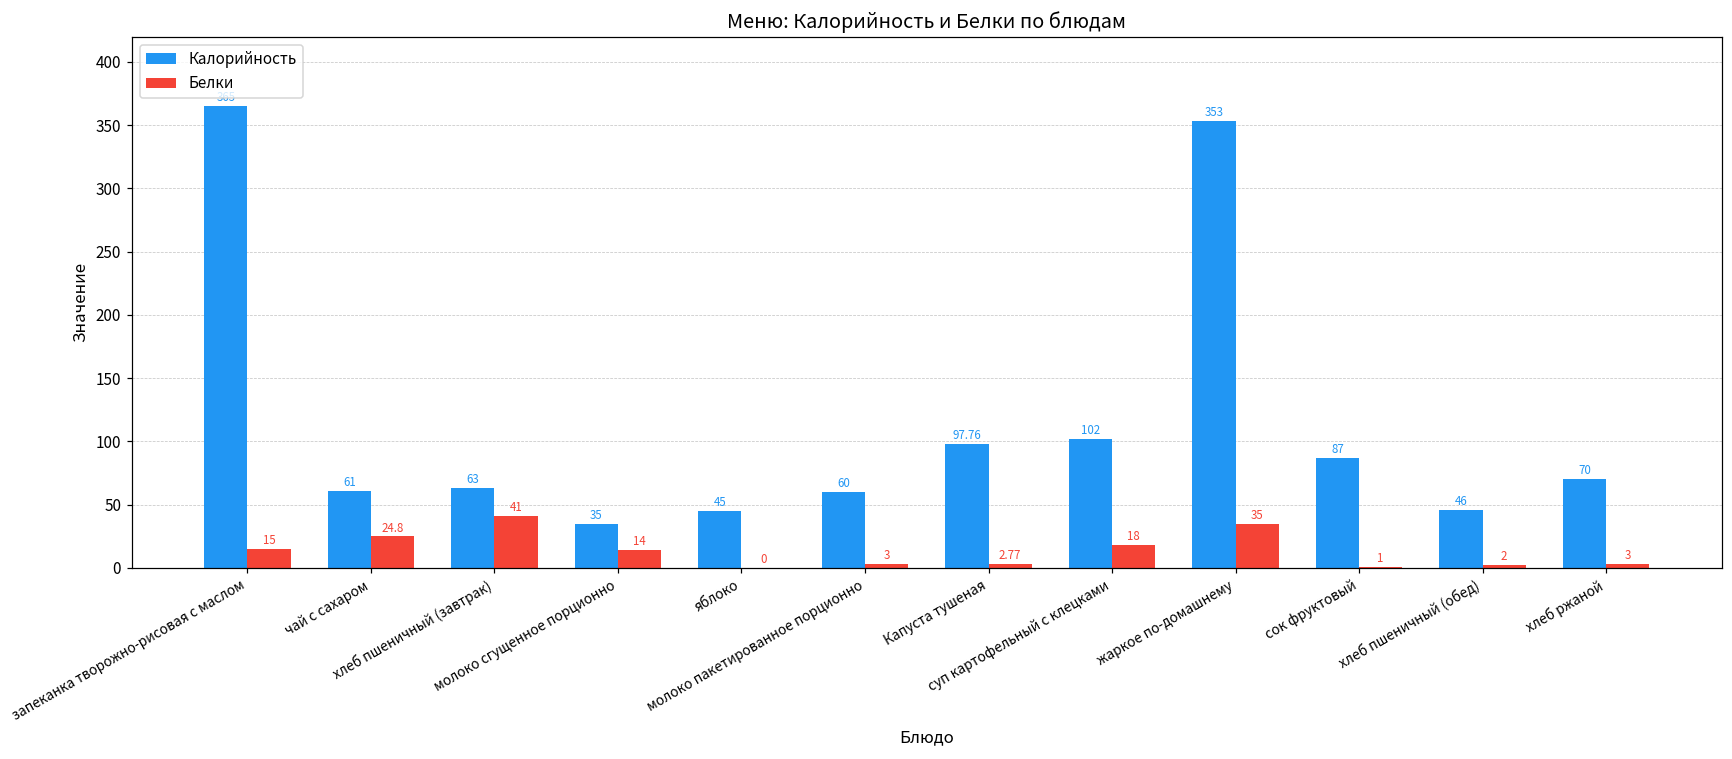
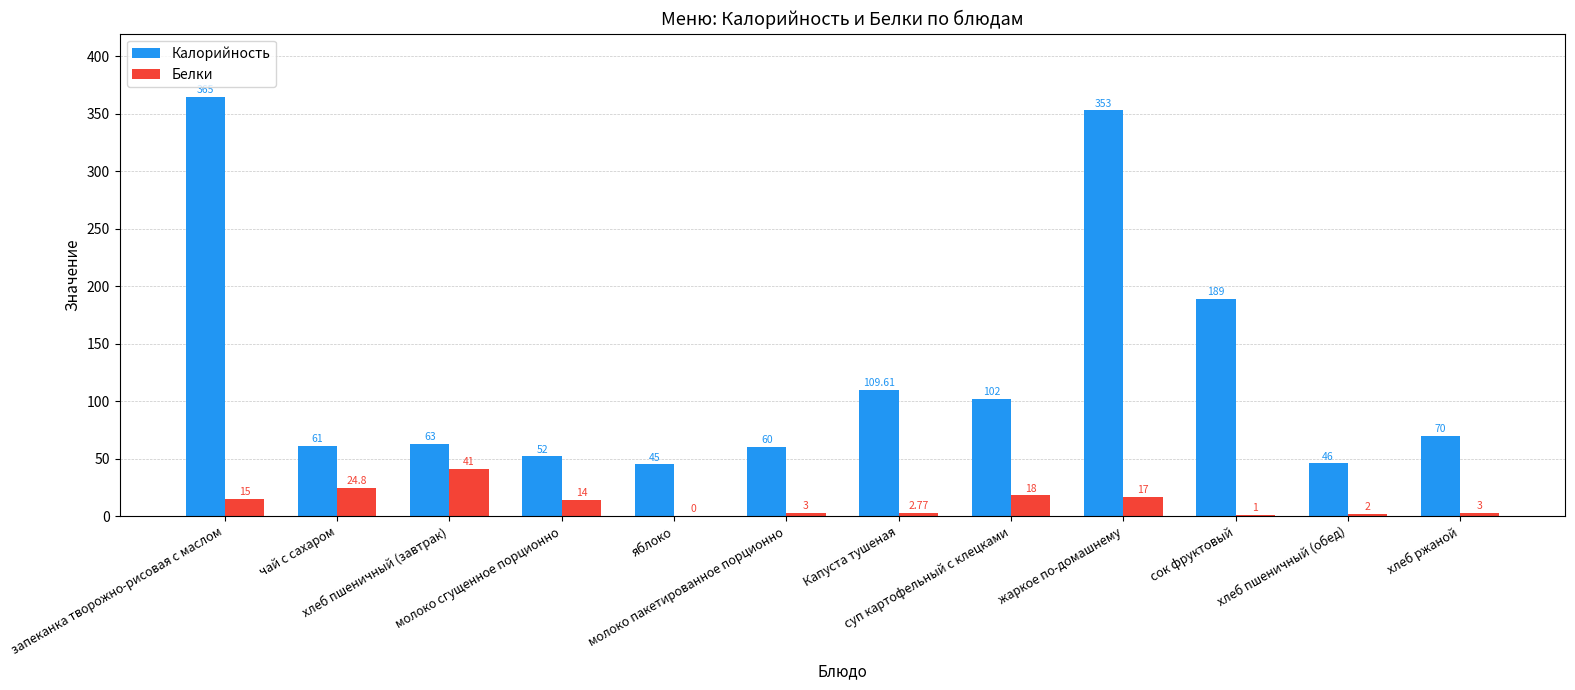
  {
    "Калорийность": {
      "чай с сахаром": 61,
      "хлеб пшеничный (завтрак)": 63,
-     "молоко сгущенное порционно": 35,
+     "молоко сгущенное порционно": 52,
      "яблоко": 45,
      "молоко пакетированное порционно": 60,
-     "Капуста тушеная": 97.76,
+     "Капуста тушеная": 109.61,
      "суп картофельный с клецками": 102,
      "жаркое по-домашнему": 353,
-     "сок фруктовый": 87,
+     "сок фруктовый": 189,
      "хлеб пшеничный (обед)": 46,
      "хлеб ржаной": 70
    },
    "Белки": {
      "запеканка творожно-рисовая с маслом": 15,
      "чай с сахаром": 24.8,
      "хлеб пшеничный (завтрак)": 41,
      "молоко сгущенное порционно": 14,
      "яблоко": 0,
      "молоко пакетированное порционно": 3,
      "Капуста тушеная": 2.77,
      "суп картофельный с клецками": 18,
-     "жаркое по-домашнему": 35,
+     "жаркое по-домашнему": 17,
      "сок фруктовый": 1,
      "хлеб пшеничный (обед)": 2,
      "хлеб ржаной": 3
    }
  }
